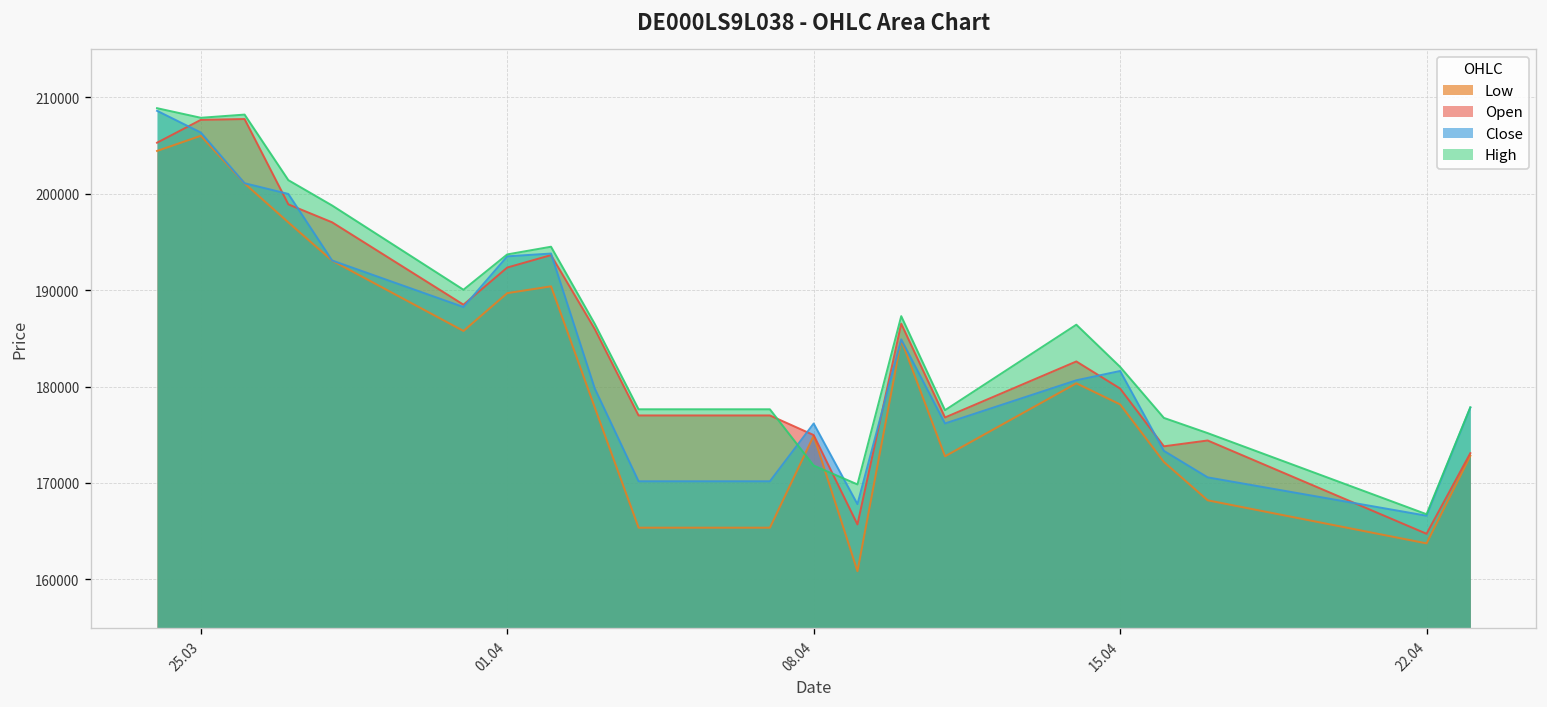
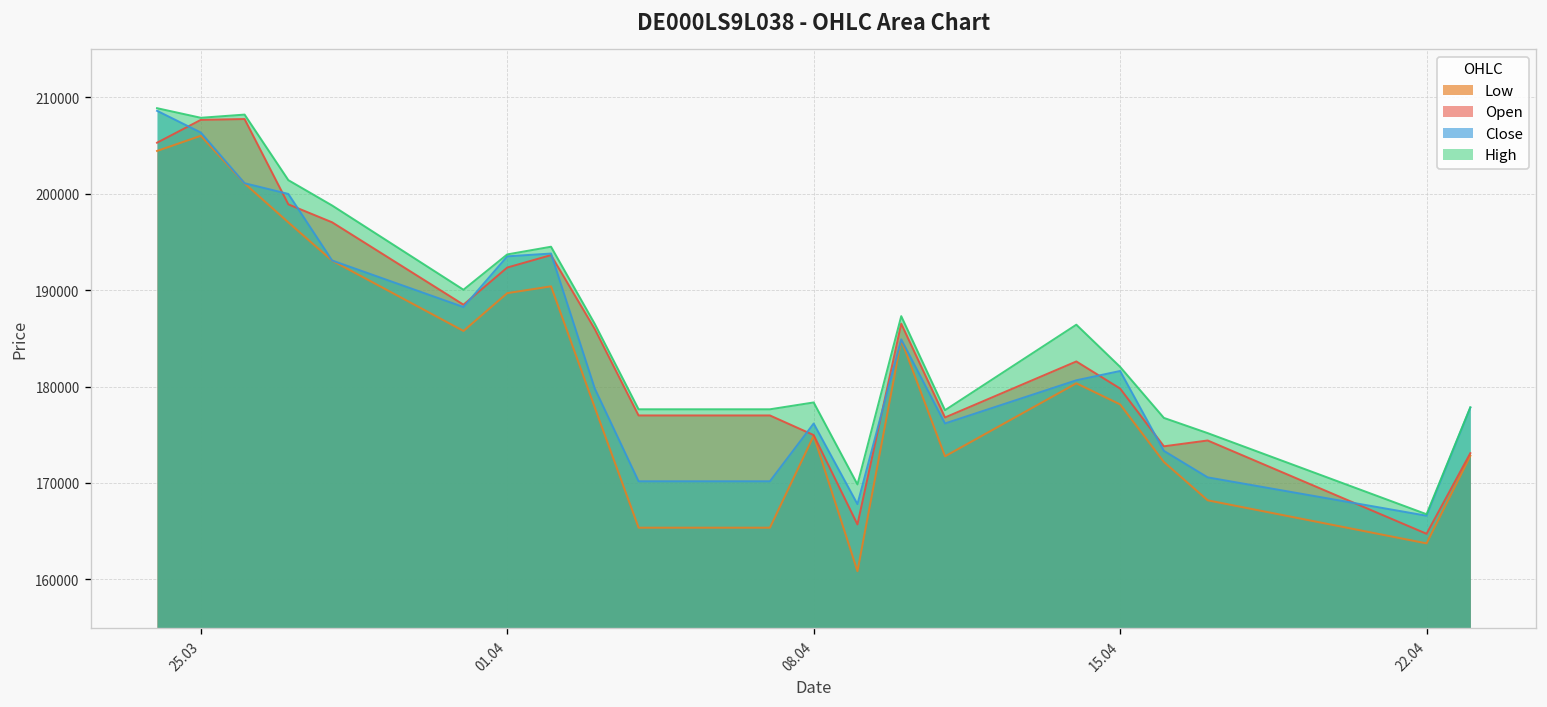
  {
    "Close": {
      "25.03": 206000,
      "08.04": 176000,
      "15.04": 182000
    },
    "High": {
-     "08.04": 172000,
+     "08.04": 178000,
      "15.04": 182000
    }
  }
